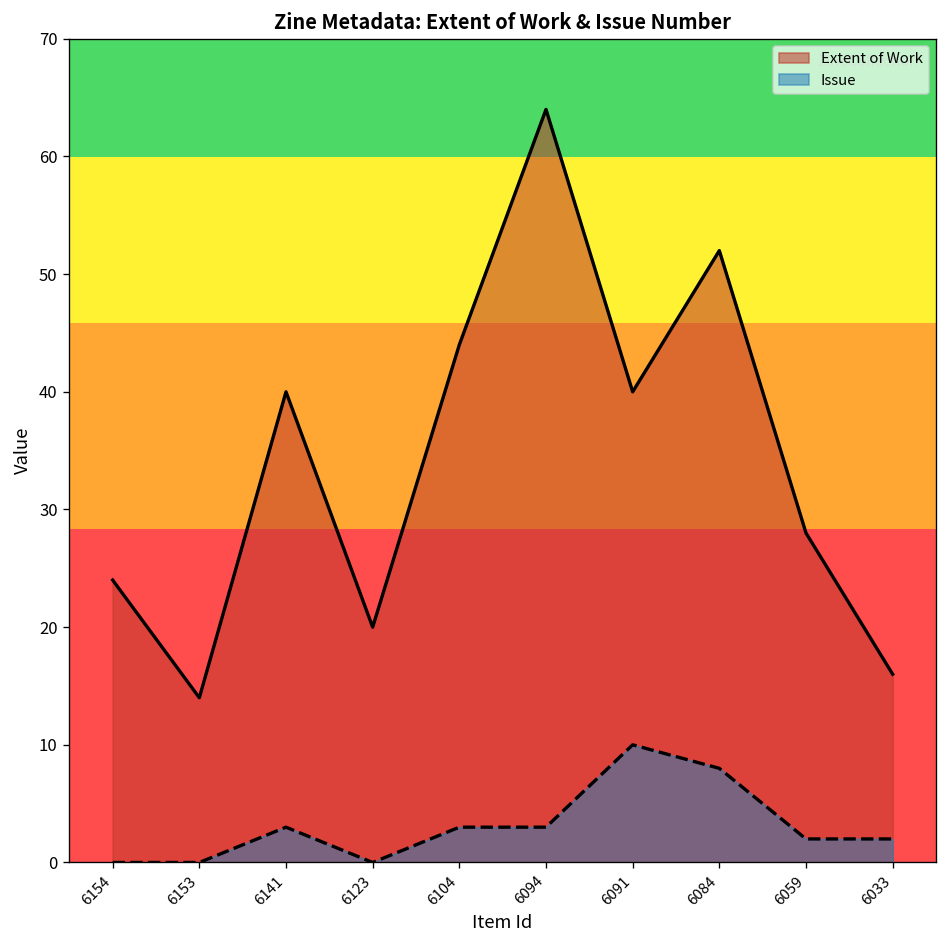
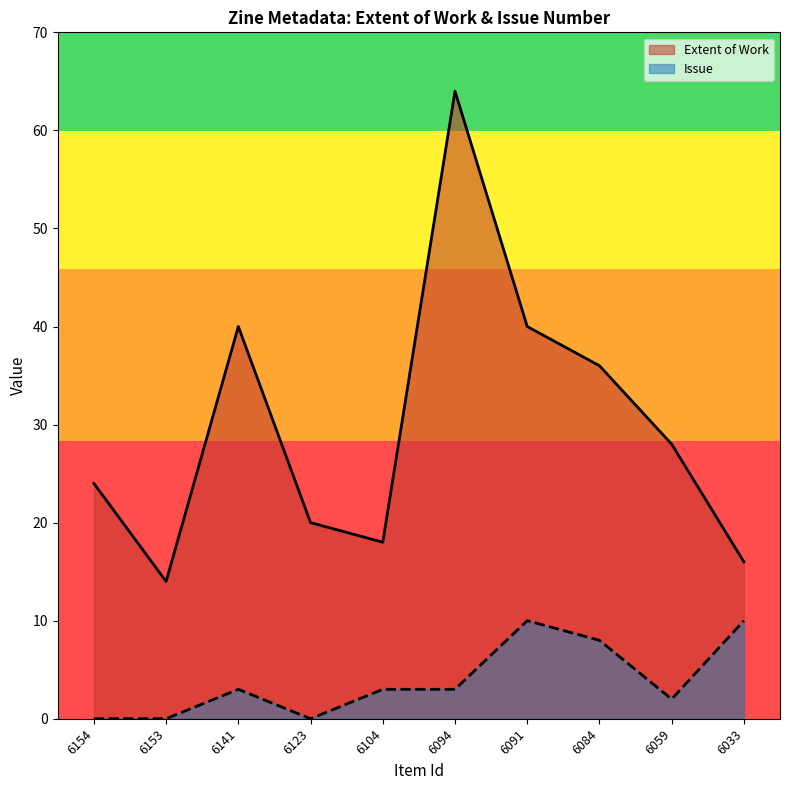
  {
    "Extent of Work": {
      "6154": 24,
      "6153": 14,
      "6141": 40,
      "6123": 20,
-     "6104": 44,
+     "6104": 18,
      "6094": 64,
      "6091": 40,
-     "6084": 52,
+     "6084": 36,
      "6059": 28,
      "6033": 16
    },
    "Issue": {
      "6154": 0,
      "6153": 0,
      "6141": 3,
      "6123": 0,
      "6104": 3,
      "6094": 3,
      "6091": 10,
      "6084": 8,
      "6059": 2,
-     "6033": 2
+     "6033": 10
    }
  }
